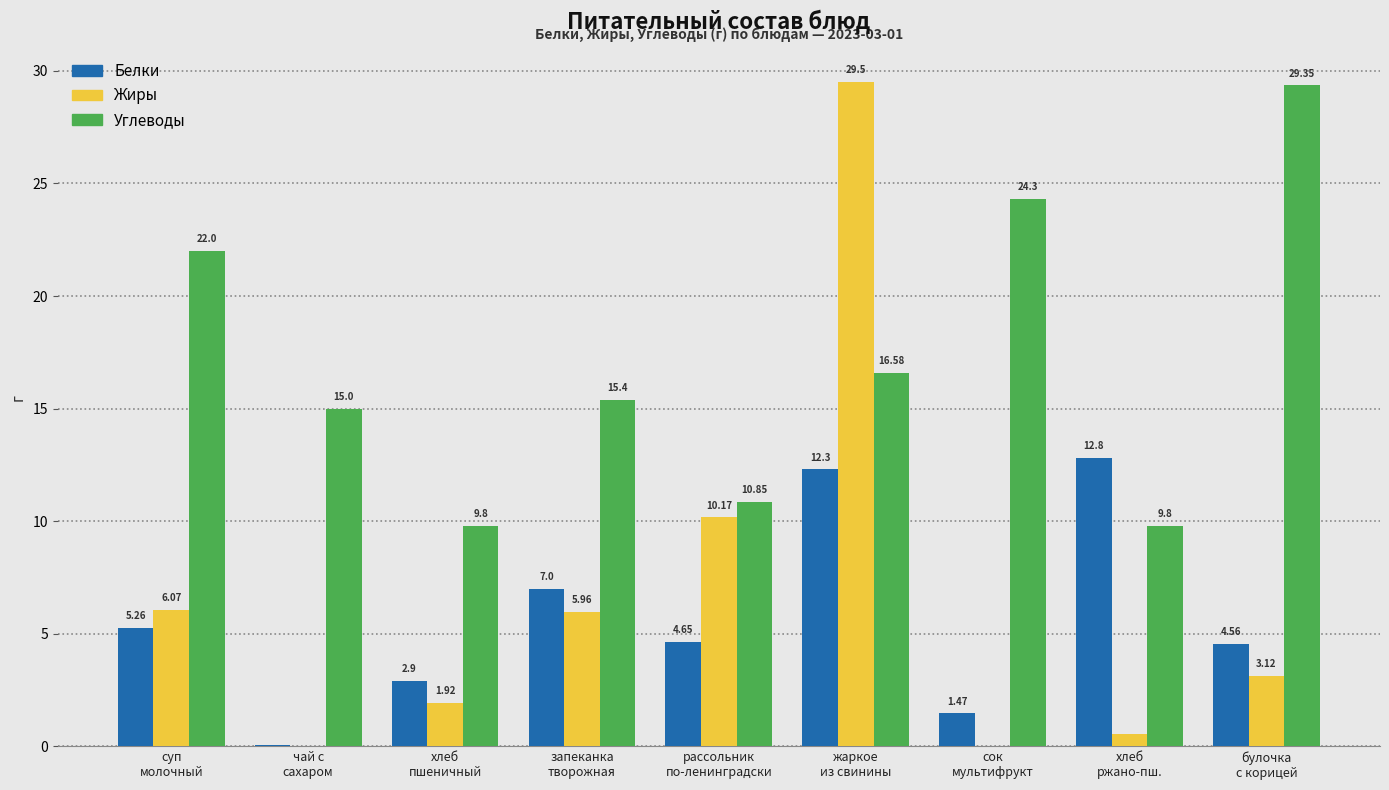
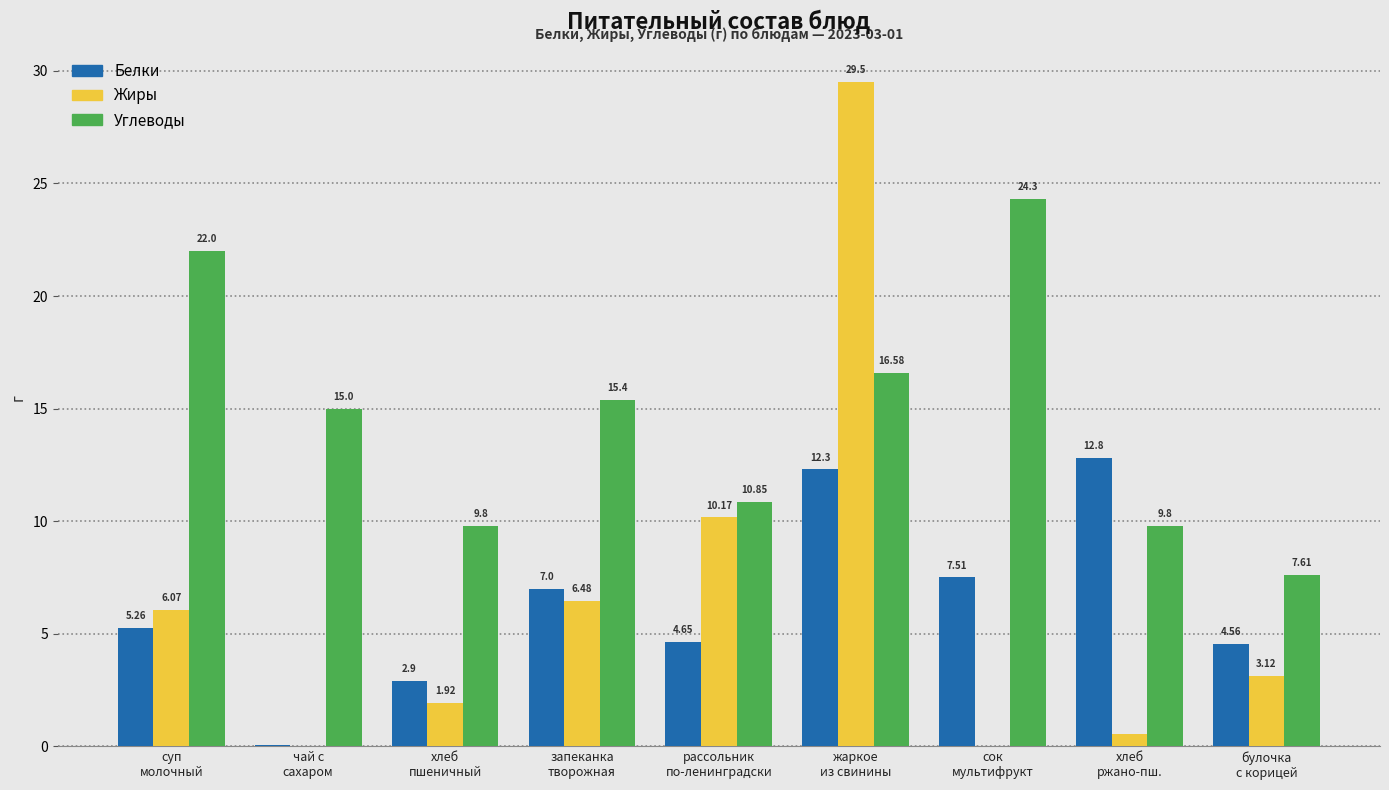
  {
    "Белки": {
      "суп молочный": 5.26,
      "хлеб пшеничный": 2.9,
      "запеканка творожная": 7.0,
      "рассольник по-ленинградски": 4.65,
      "жаркое из свинины": 12.3,
-     "сок мультифрукт": 1.47,
+     "сок мультифрукт": 7.51,
      "хлеб ржано-пш.": 12.8,
      "булочка с корицей": 4.56
    },
    "Жиры": {
      "суп молочный": 6.07,
      "хлеб пшеничный": 1.92,
-     "запеканка творожная": 5.96,
+     "запеканка творожная": 6.48,
      "рассольник по-ленинградски": 10.17,
      "жаркое из свинины": 29.5,
      "булочка с корицей": 3.12
    },
    "Углеводы": {
      "суп молочный": 22.0,
      "чай с сахаром": 15.0,
      "хлеб пшеничный": 9.8,
      "запеканка творожная": 15.4,
      "рассольник по-ленинградски": 10.85,
      "жаркое из свинины": 16.58,
      "сок мультифрукт": 24.3,
      "хлеб ржано-пш.": 9.8,
-     "булочка с корицей": 29.35
+     "булочка с корицей": 7.61
    }
  }
